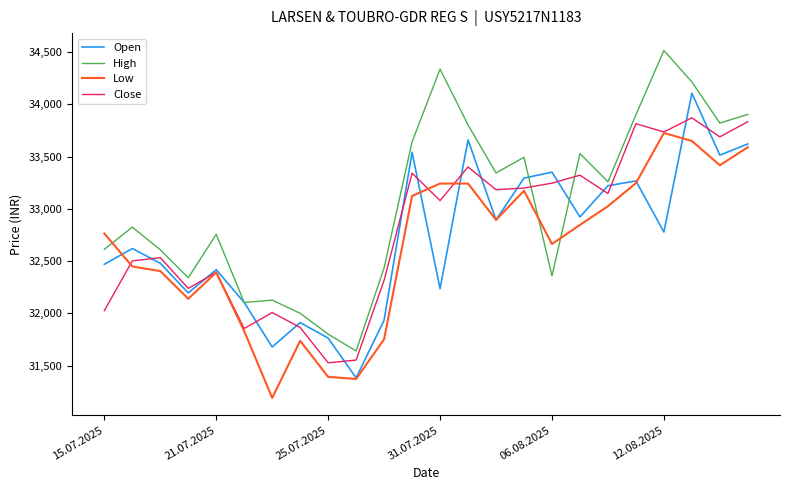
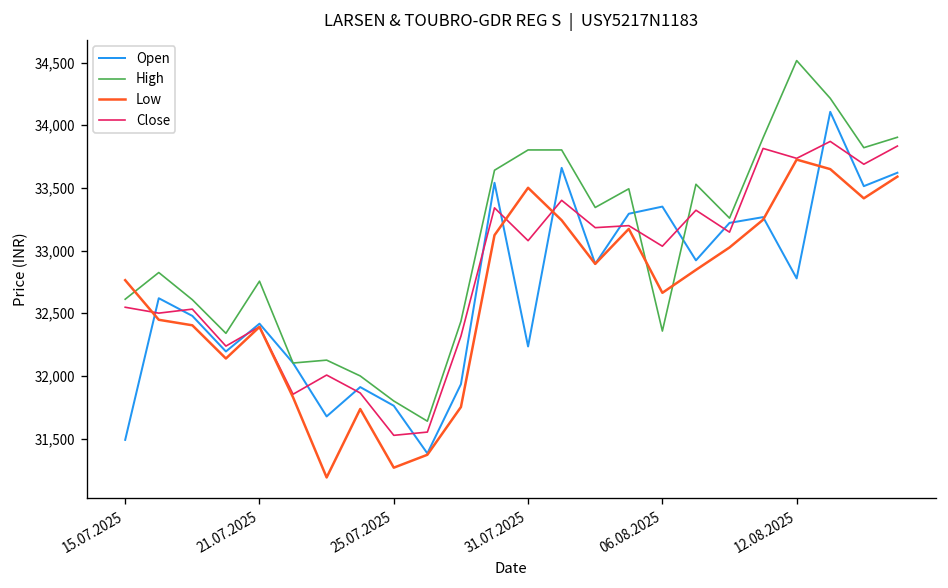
  {
    "Open": {
-     "15.07.2025": "32,470",
+     "15.07.2025": "31,490",
      "21.07.2025": "32,420",
      "25.07.2025": "31,760",
      "31.07.2025": "32,240",
      "06.08.2025": "33,350",
      "12.08.2025": "32,780"
    },
    "High": {
      "15.07.2025": "32,610",
      "21.07.2025": "32,760",
      "25.07.2025": "31,800",
-     "31.07.2025": "34,340",
+     "31.07.2025": "33,800",
      "06.08.2025": "32,360",
      "12.08.2025": "34,520"
    },
    "Low": {
      "15.07.2025": "32,760",
-     "25.07.2025": "31,390",
-     "31.07.2025": "33,240",
+     "25.07.2025": "31,270",
+     "31.07.2025": "33,500",
      "06.08.2025": "32,660"
    },
    "Close": {
-     "15.07.2025": "32,030",
+     "15.07.2025": "32,550",
      "25.07.2025": "31,530",
      "31.07.2025": "33,080",
-     "06.08.2025": "33,250"
+     "06.08.2025": "33,040"
    }
  }
